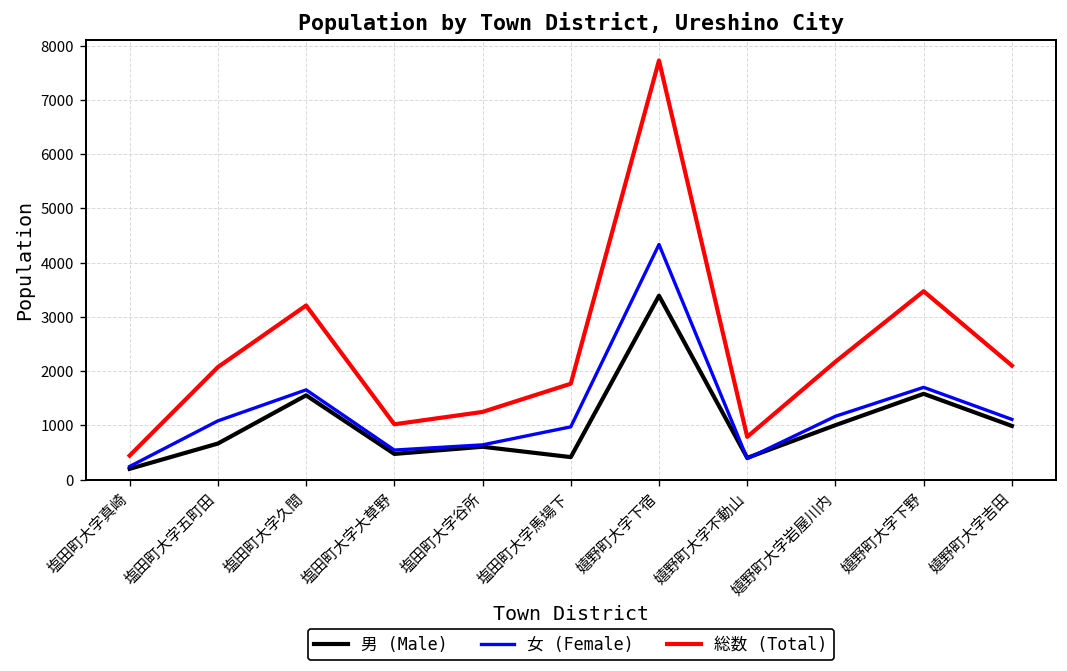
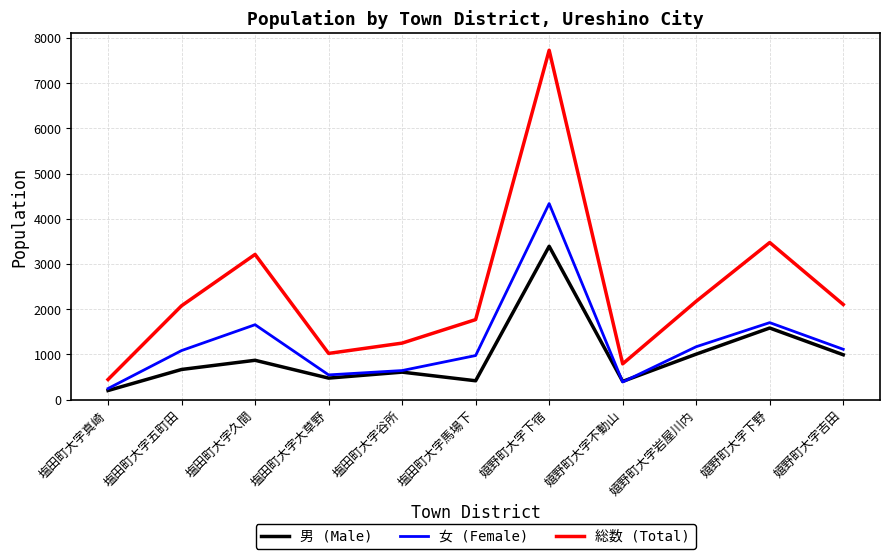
  {
    "男 (Male)": {
      "塩田町大字五町田": 700,
-     "塩田町大字久間": 1600,
+     "塩田町大字久間": 900,
      "塩田町大字大草野": 500,
      "塩田町大字馬場下": 400,
      "嬉野町大字下宿": 3400,
      "嬉野町大字岩屋川内": 1000,
      "嬉野町大字下野": 1600,
      "嬉野町大字吉田": 1000
    },
    "女 (Female)": {
      "塩田町大字五町田": 1100,
      "塩田町大字久間": 1700,
      "塩田町大字大草野": 500,
      "塩田町大字馬場下": 1000,
      "嬉野町大字下宿": 4300,
      "嬉野町大字岩屋川内": 1200,
      "嬉野町大字下野": 1700,
      "嬉野町大字吉田": 1100
    },
    "総数 (Total)": {
      "塩田町大字真崎": 400,
      "塩田町大字五町田": 2100,
      "塩田町大字久間": 3200,
      "塩田町大字大草野": 1000,
      "塩田町大字谷所": 1200,
      "塩田町大字馬場下": 1800,
      "嬉野町大字下宿": 7700,
      "嬉野町大字不動山": 800,
      "嬉野町大字岩屋川内": 2200,
      "嬉野町大字下野": 3500,
      "嬉野町大字吉田": 2100
    }
  }
